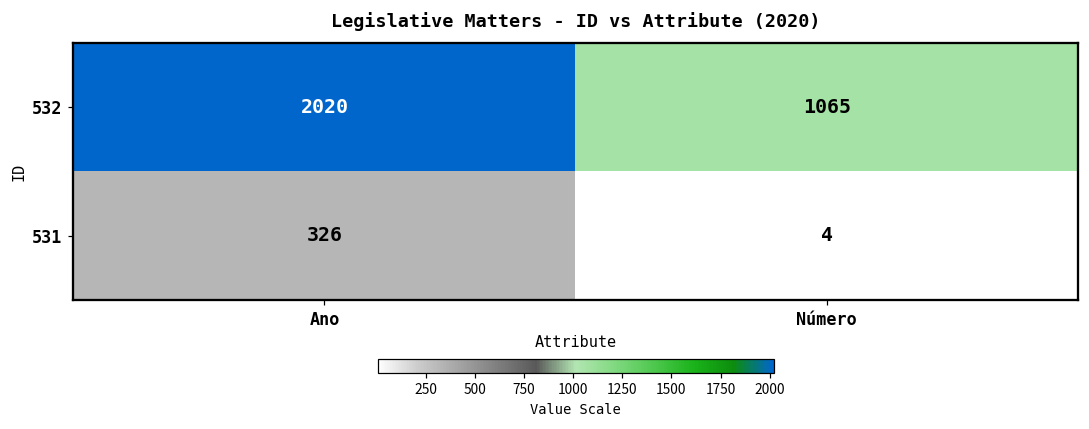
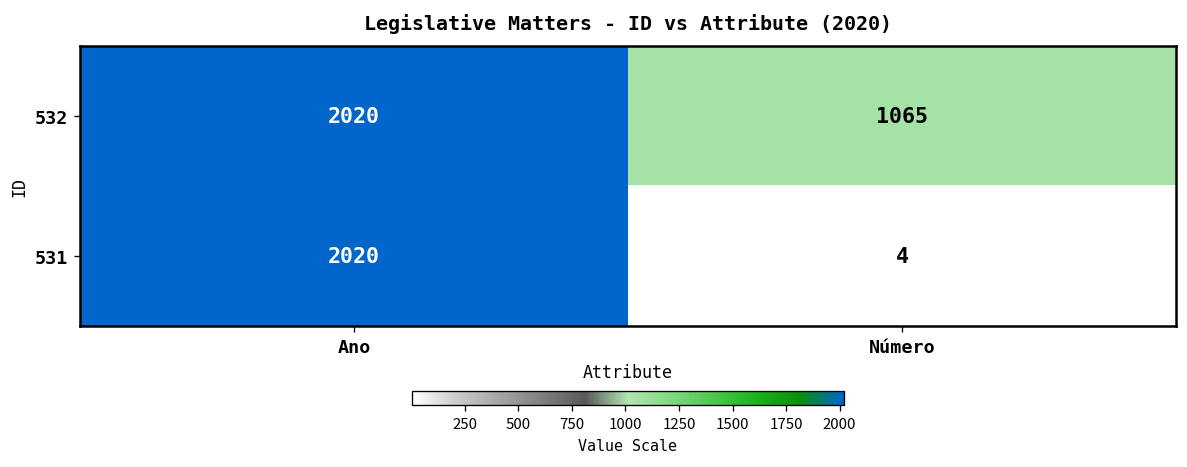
  {
    "532": {
      "Ano": 2020,
      "Número": 1065
    },
    "531": {
-     "Ano": 326,
+     "Ano": 2020,
      "Número": 4
    }
  }
